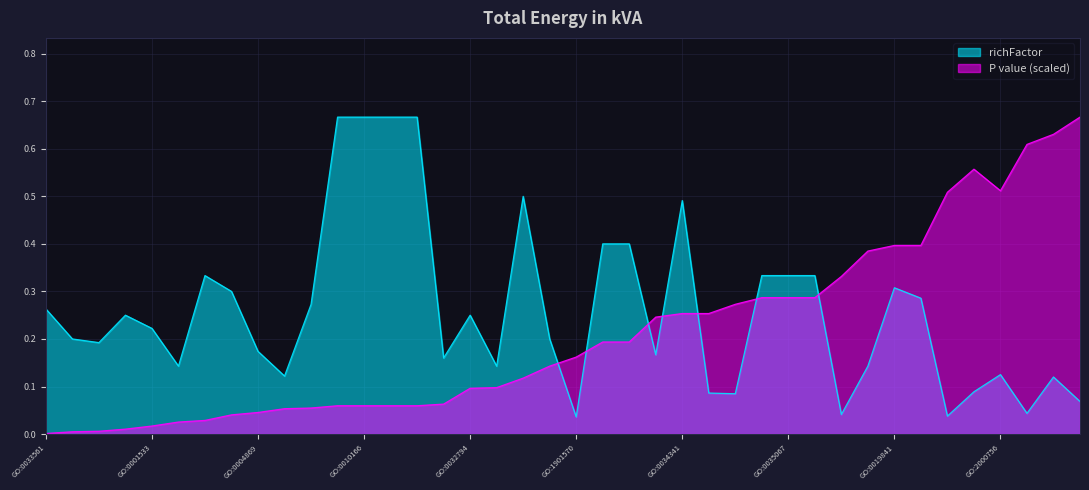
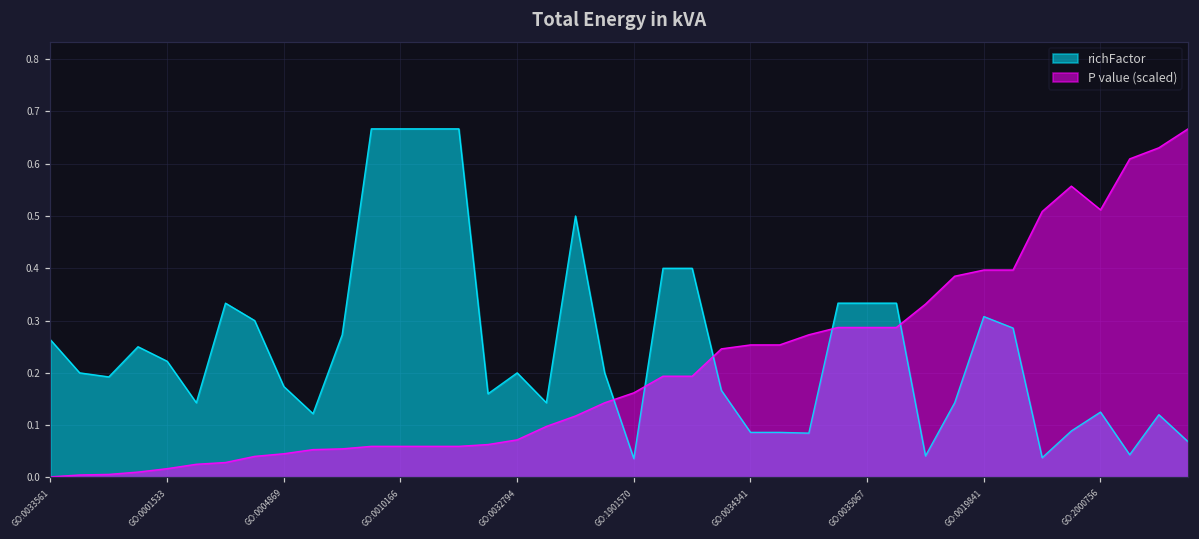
  {
    "richFactor": {
      "GO:0033561": 0.26,
      "GO:0001533": 0.22,
      "GO:0004869": 0.17,
      "GO:0010166": 0.67,
-     "GO:0032794": 0.25,
+     "GO:0032794": 0.20,
      "GO:1901570": 0.04,
-     "GO:0034341": 0.49,
+     "GO:0034341": 0.09,
      "GO:0035067": 0.33,
      "GO:0019841": 0.31,
      "GO:2000756": 0.13
    },
    "P value (scaled)": {
      "GO:0033561": 0.00,
      "GO:0001533": 0.02,
      "GO:0004869": 0.05,
      "GO:0010166": 0.06,
-     "GO:0032794": 0.10,
+     "GO:0032794": 0.07,
      "GO:1901570": 0.16,
      "GO:0034341": 0.25,
      "GO:0035067": 0.29,
      "GO:0019841": 0.40,
      "GO:2000756": 0.51
    }
  }
